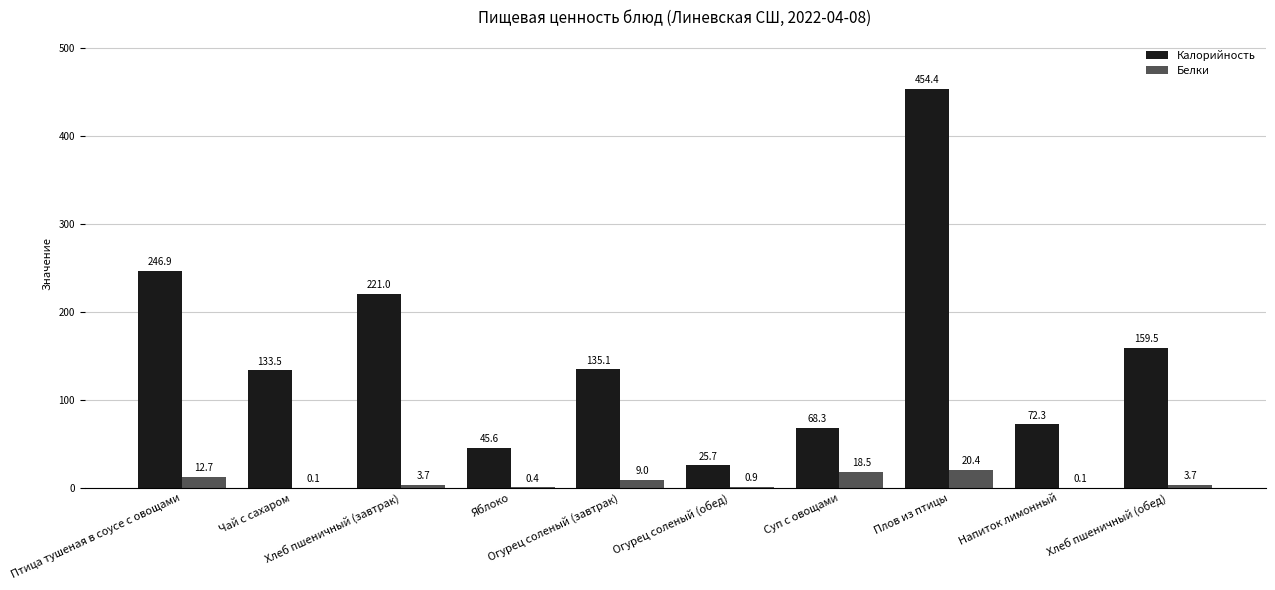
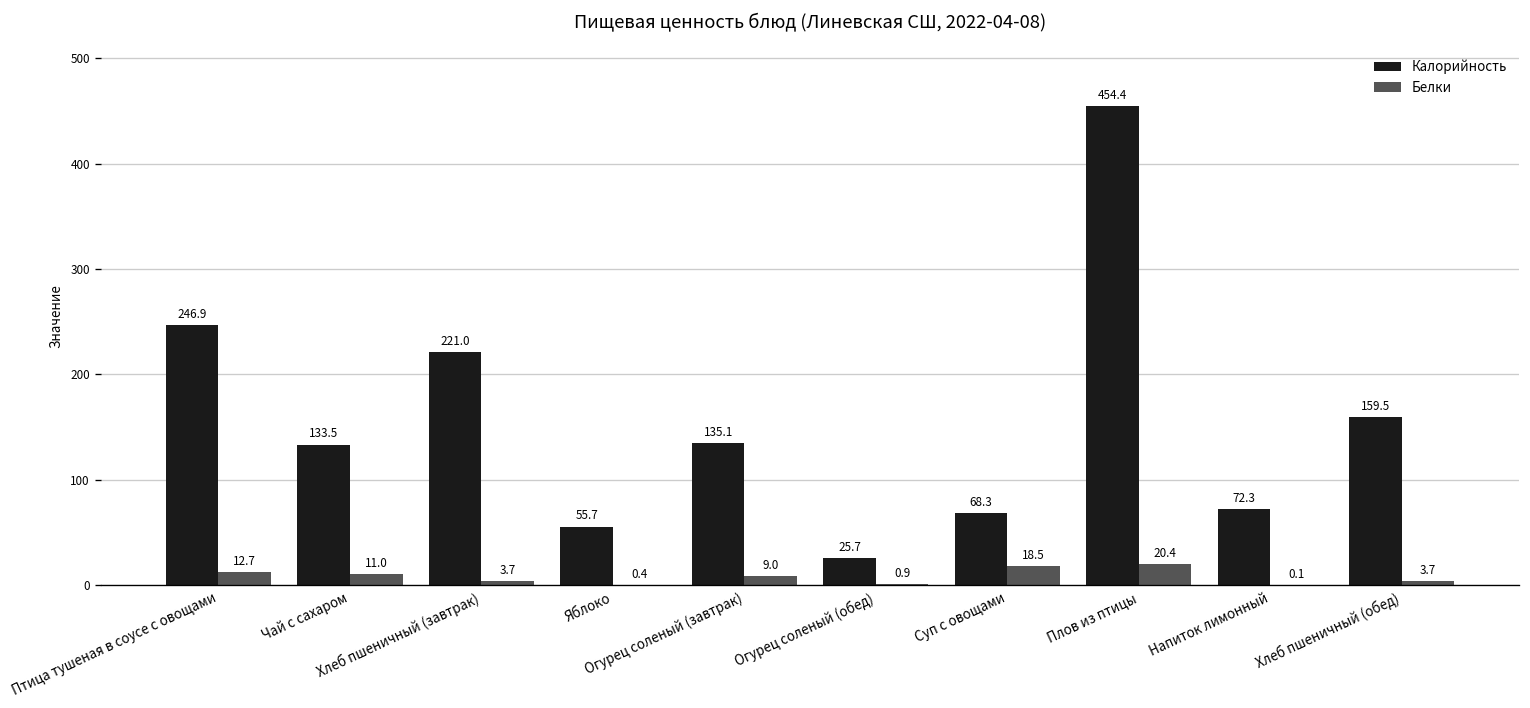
  {
    "Калорийность": {
      "Птица тушеная в соусе с овощами": 246.9,
      "Чай с сахаром": 133.5,
      "Хлеб пшеничный (завтрак)": 221.0,
-     "Яблоко": 45.6,
+     "Яблоко": 55.7,
      "Огурец соленый (завтрак)": 135.1,
      "Огурец соленый (обед)": 25.7,
      "Суп с овощами": 68.3,
      "Плов из птицы": 454.4,
      "Напиток лимонный": 72.3,
      "Хлеб пшеничный (обед)": 159.5
    },
    "Белки": {
      "Птица тушеная в соусе с овощами": 12.7,
-     "Чай с сахаром": 0.1,
+     "Чай с сахаром": 11.0,
      "Хлеб пшеничный (завтрак)": 3.7,
      "Яблоко": 0.4,
      "Огурец соленый (завтрак)": 9.0,
      "Огурец соленый (обед)": 0.9,
      "Суп с овощами": 18.5,
      "Плов из птицы": 20.4,
      "Напиток лимонный": 0.1,
      "Хлеб пшеничный (обед)": 3.7
    }
  }
